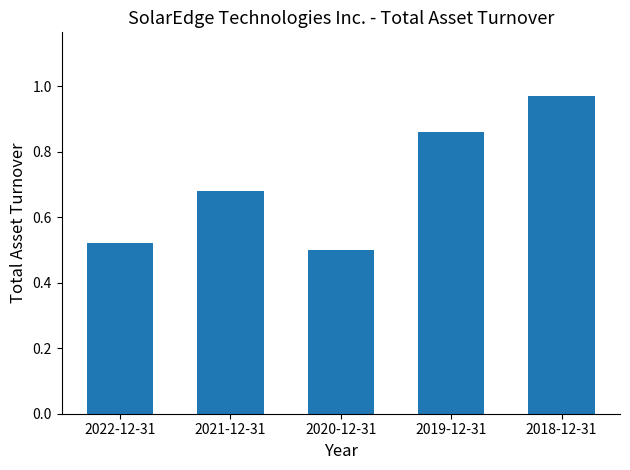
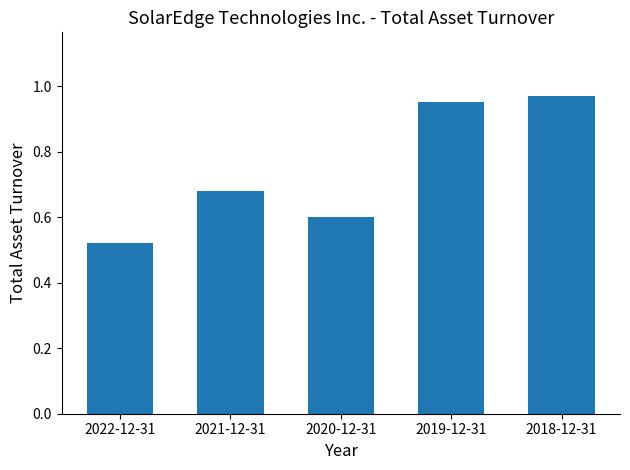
  {
    "2022-12-31": 0.52,
    "2021-12-31": 0.68,
-   "2020-12-31": 0.5,
-   "2019-12-31": 0.86,
+   "2020-12-31": 0.6,
+   "2019-12-31": 0.95,
    "2018-12-31": 0.97
  }
